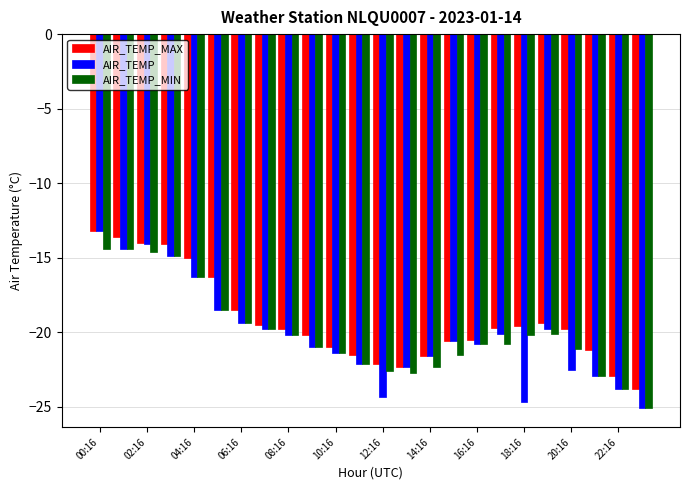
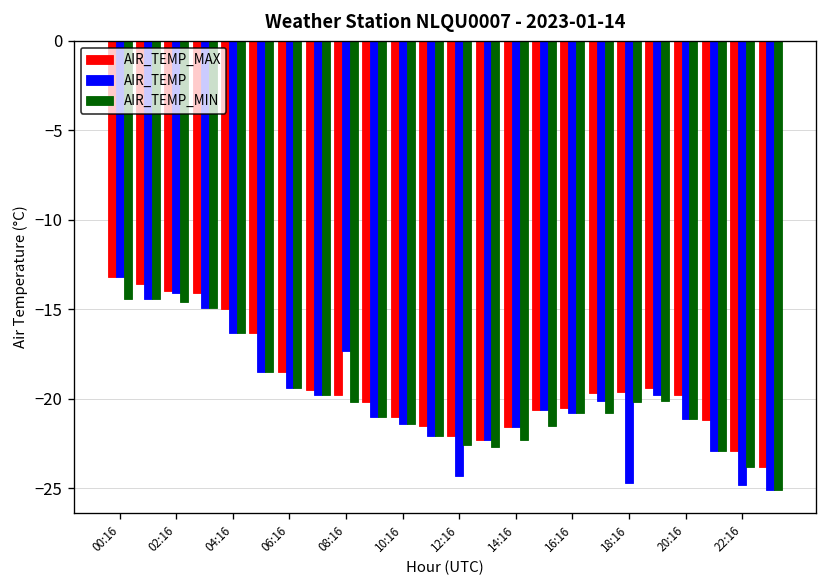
  {
    "AIR_TEMP": {
      "00:16": -13.2,
      "02:16": -14.1,
      "04:16": -16.3,
      "06:16": -19.4,
-     "08:16": -20.2,
+     "08:16": -17.3,
      "10:16": -21.4,
      "12:16": -24.3,
      "14:16": -21.6,
      "16:16": -20.8,
      "18:16": -24.7,
-     "20:16": -22.5,
-     "22:16": -23.8
+     "20:16": -21.1,
+     "22:16": -24.8
    }
  }
